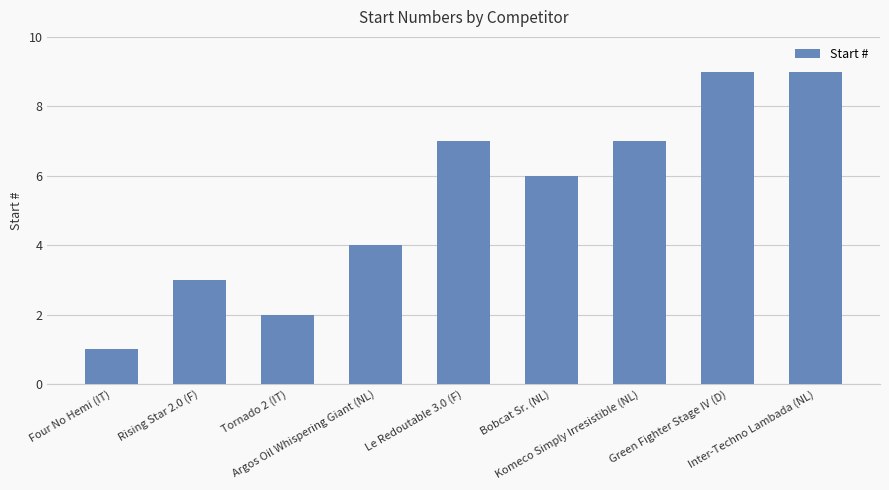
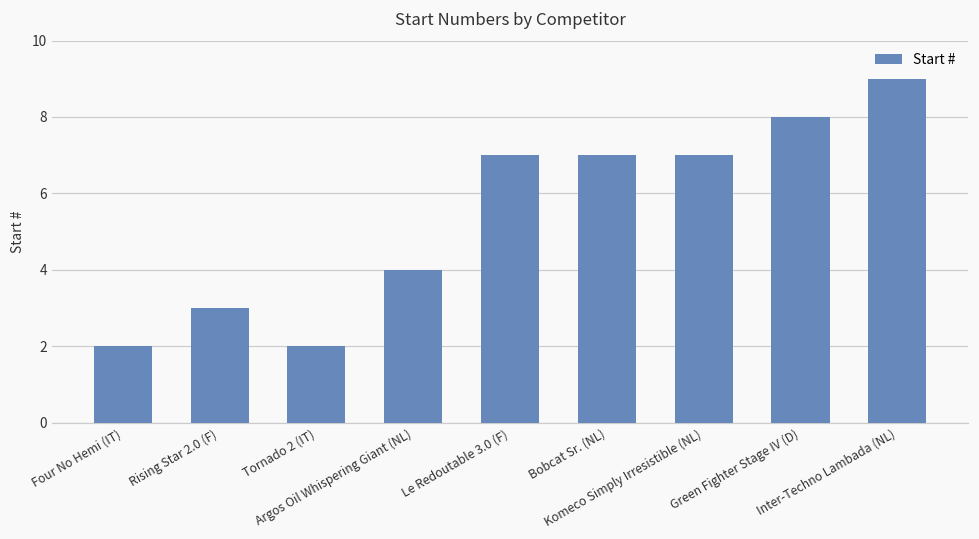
  {
-   "Four No Hemi (IT)": 1,
+   "Four No Hemi (IT)": 2,
    "Rising Star 2.0 (F)": 3,
    "Tornado 2 (IT)": 2,
    "Argos Oil Whispering Giant (NL)": 4,
    "Le Redoutable 3.0 (F)": 7,
-   "Bobcat Sr. (NL)": 6,
+   "Bobcat Sr. (NL)": 7,
    "Komeco Simply Irresistible (NL)": 7,
-   "Green Fighter Stage IV (D)": 9,
+   "Green Fighter Stage IV (D)": 8,
    "Inter-Techno Lambada (NL)": 9
  }
